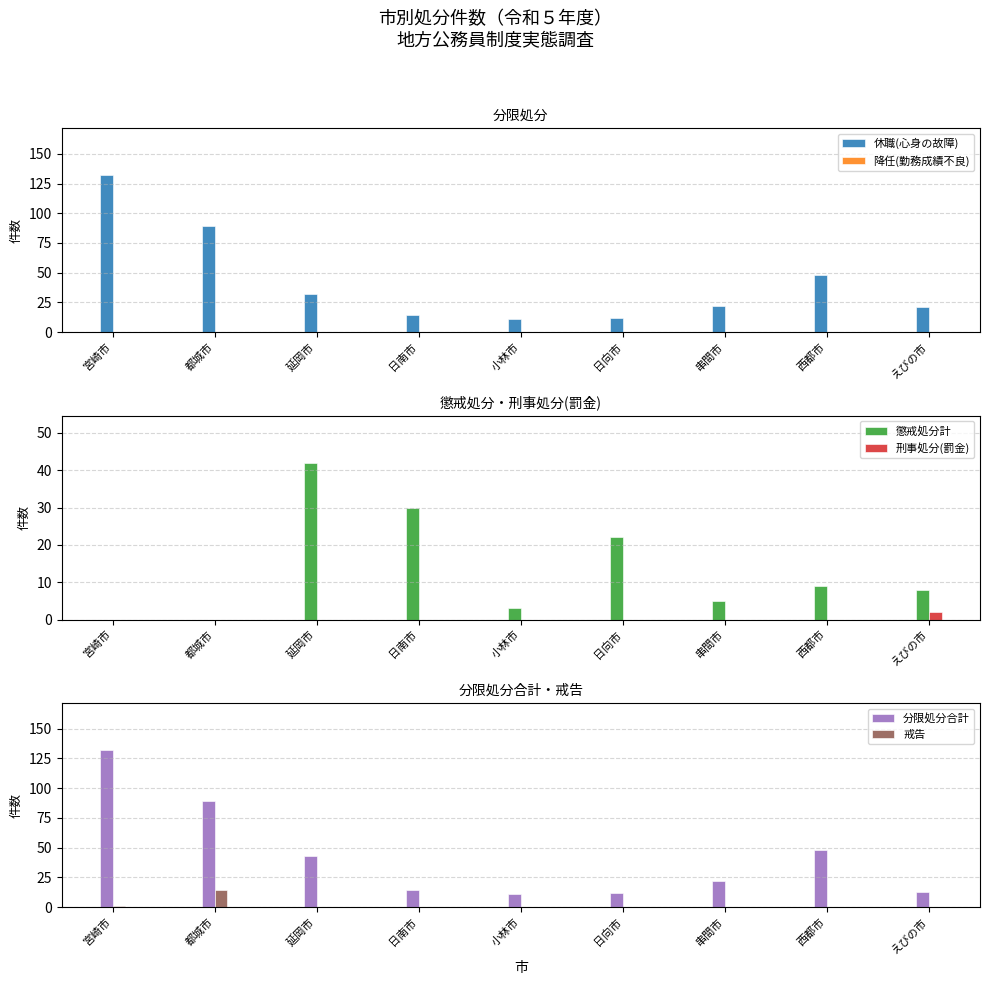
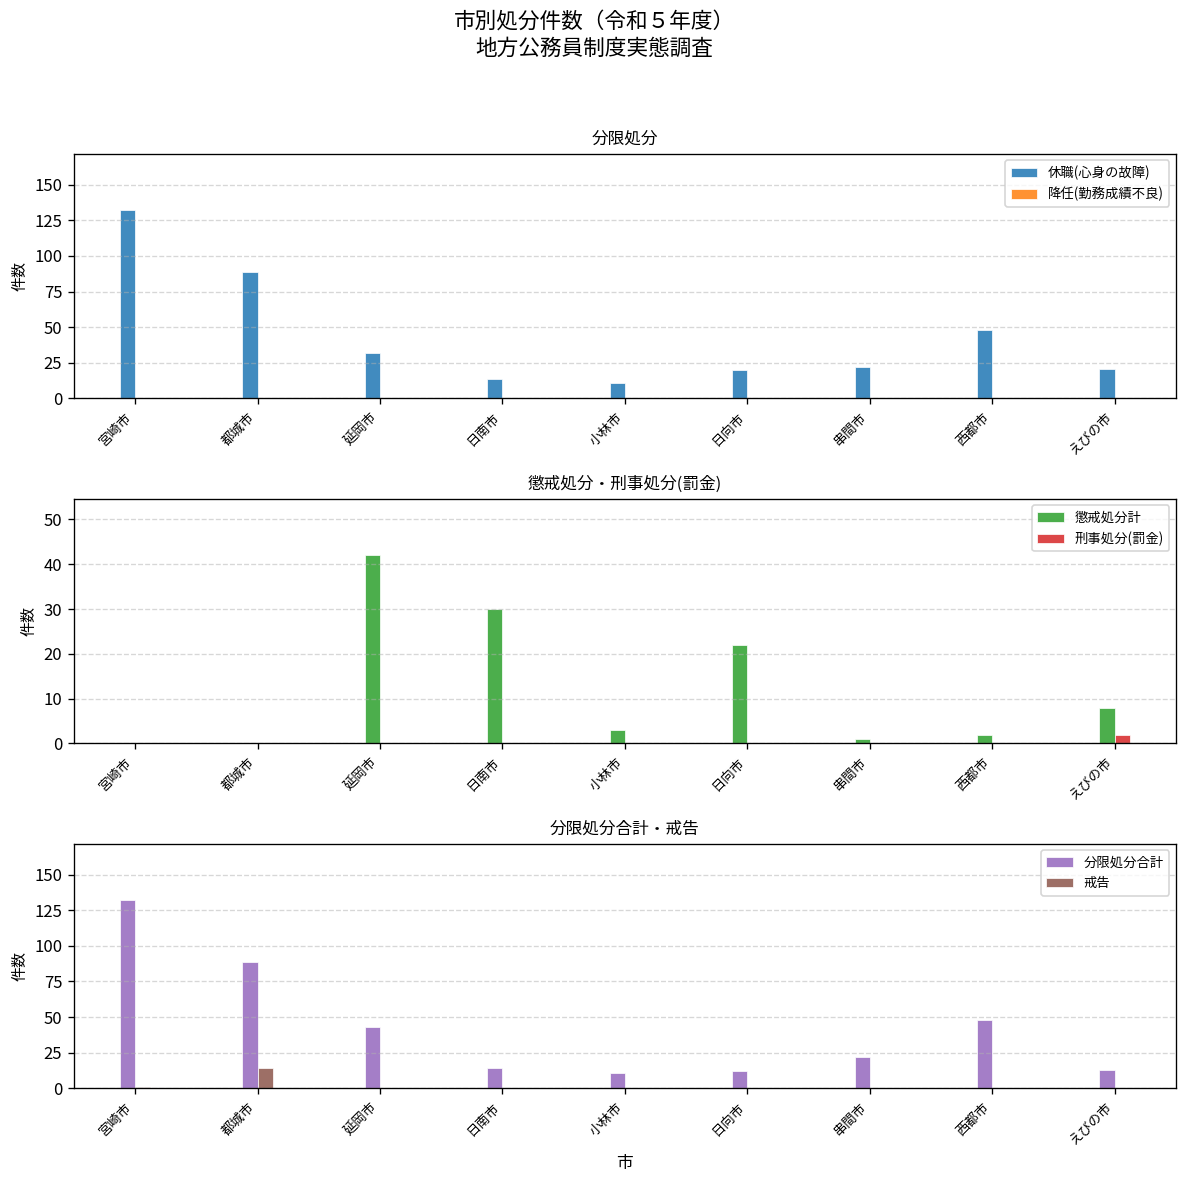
  {
    "分限処分": {
      "休職(心身の故障)": {
        "宮崎市": 132,
        "都城市": 89,
        "延岡市": 32,
        "日南市": 14,
        "小林市": 11,
-       "日向市": 12,
+       "日向市": 20,
        "串間市": 22,
        "西都市": 48,
        "えびの市": 21
      },
      "降任(勤務成績不良)": {
        "宮崎市": 0,
        "都城市": 0,
        "延岡市": 0,
        "日南市": 0,
        "小林市": 0,
        "日向市": 0,
        "串間市": 0,
        "西都市": 0,
        "えびの市": 0
      }
    },
    "懲戒処分・刑事処分(罰金)": {
      "懲戒処分計": {
        "宮崎市": 0,
        "都城市": 0,
        "延岡市": 42,
        "日南市": 30,
        "小林市": 3,
        "日向市": 22,
-       "串間市": 5,
-       "西都市": 9,
+       "串間市": 1,
+       "西都市": 2,
        "えびの市": 8
      },
      "刑事処分(罰金)": {
        "宮崎市": 0,
        "都城市": 0,
        "延岡市": 0,
        "日南市": 0,
        "小林市": 0,
        "日向市": 0,
        "串間市": 0,
        "西都市": 0,
        "えびの市": 2
      }
    },
    "分限処分合計・戒告": {
      "分限処分合計": {
        "宮崎市": 132,
        "都城市": 89,
        "延岡市": 43,
        "日南市": 14,
        "小林市": 11,
        "日向市": 12,
        "串間市": 22,
        "西都市": 48,
        "えびの市": 13
      },
      "戒告": {
        "都城市": 14,
        "延岡市": 0,
        "日南市": 0,
        "小林市": 0,
        "日向市": 0,
        "串間市": 0,
        "西都市": 0,
        "えびの市": 0
      }
    }
  }
